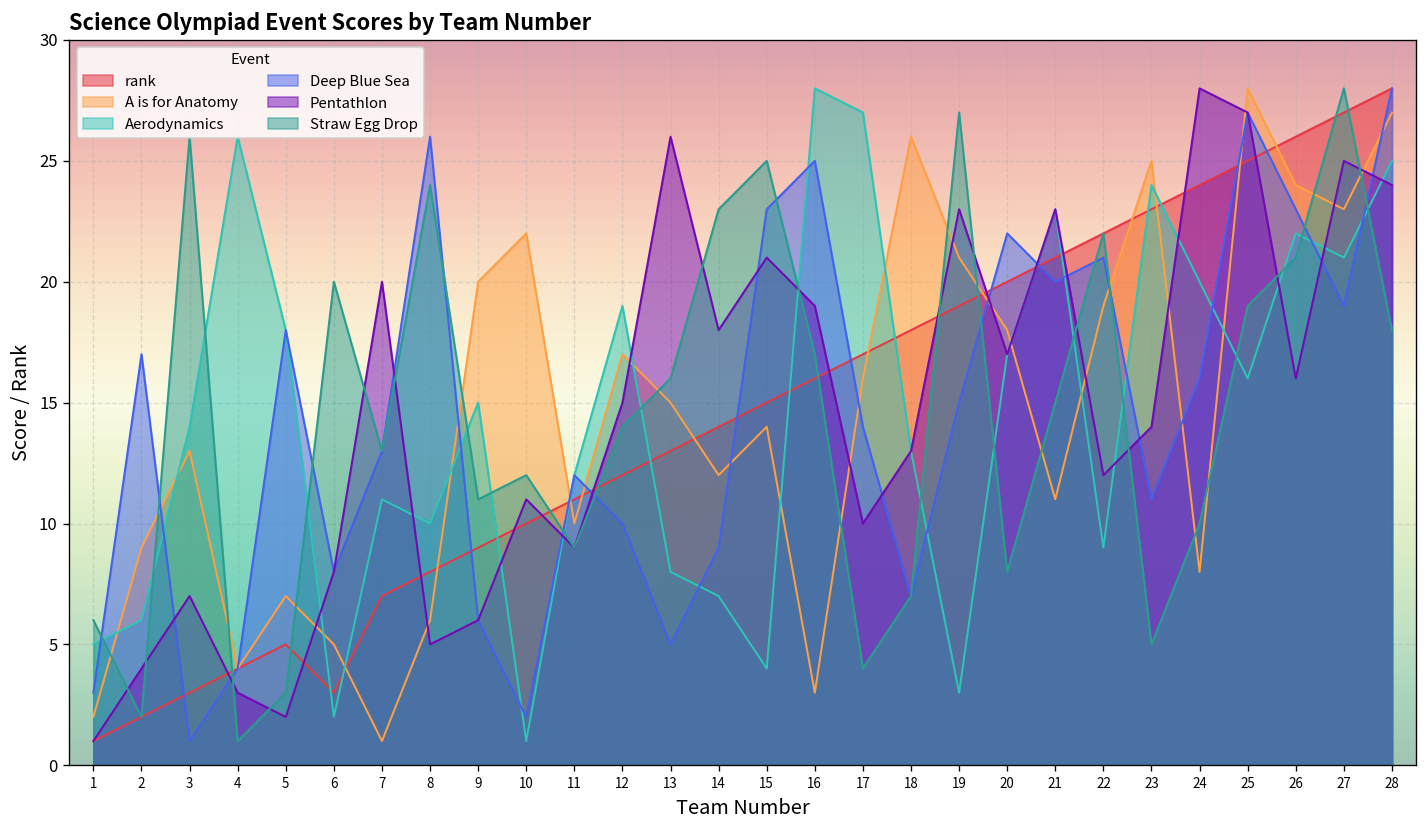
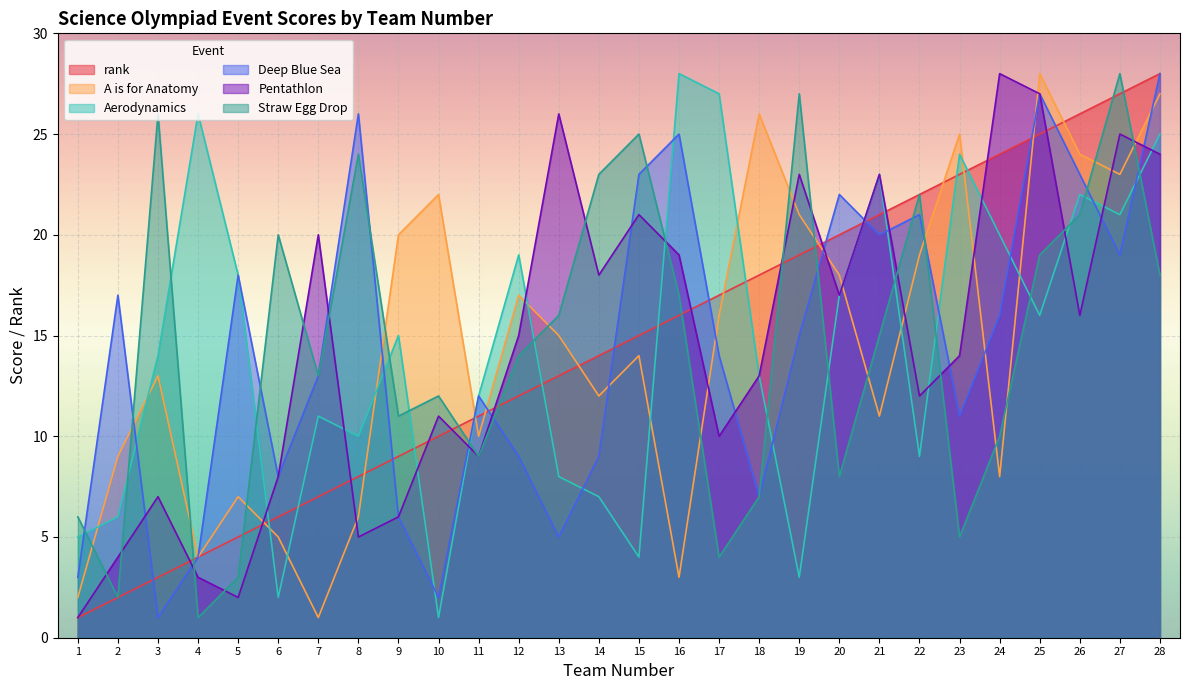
  {
    "rank": {
      "3": 3,
      "5": 5,
-     "6": 3,
+     "6": 6,
      "7": 7,
      "8": 8,
      "9": 9,
      "10": 10,
      "11": 11,
      "12": 12,
      "13": 13,
      "14": 14,
      "15": 15,
      "16": 16,
      "17": 17,
      "18": 18,
      "19": 19,
      "20": 20,
      "21": 21,
      "23": 23,
      "24": 24,
      "25": 25,
      "26": 26,
      "27": 27
    },
    "A is for Anatomy": {
      "1": 2,
      "2": 9,
      "3": 13,
      "5": 7,
      "6": 5,
      "7": 1,
      "8": 6,
      "9": 20,
      "10": 22,
      "11": 10,
      "12": 17,
      "13": 15,
      "14": 12,
      "15": 14,
      "16": 3,
      "17": 16,
      "18": 26,
      "19": 21,
      "20": 18,
      "21": 11,
      "22": 19,
      "23": 25,
      "24": 8,
      "25": 28,
      "26": 24,
      "27": 23,
      "28": 27
    },
    "Deep Blue Sea": {
      "1": 3,
      "2": 17,
      "3": 1,
      "8": 26,
      "10": 2,
-     "12": 10,
+     "12": 9,
      "13": 5,
      "14": 9,
      "15": 23,
      "16": 25,
      "17": 14,
      "19": 15,
      "20": 22,
      "21": 20,
      "22": 21,
      "23": 11,
      "24": 16,
      "26": 23,
      "27": 19
    },
    "Pentathlon": {
      "2": 4,
      "3": 7,
      "4": 3,
      "5": 2,
      "7": 20,
      "8": 5,
      "10": 11,
      "12": 15,
      "13": 26,
      "14": 18,
      "15": 21,
      "16": 19,
      "17": 10,
      "19": 23,
      "22": 12,
      "23": 14,
      "24": 28,
      "26": 16,
      "27": 25,
      "28": 24
    }
  }
